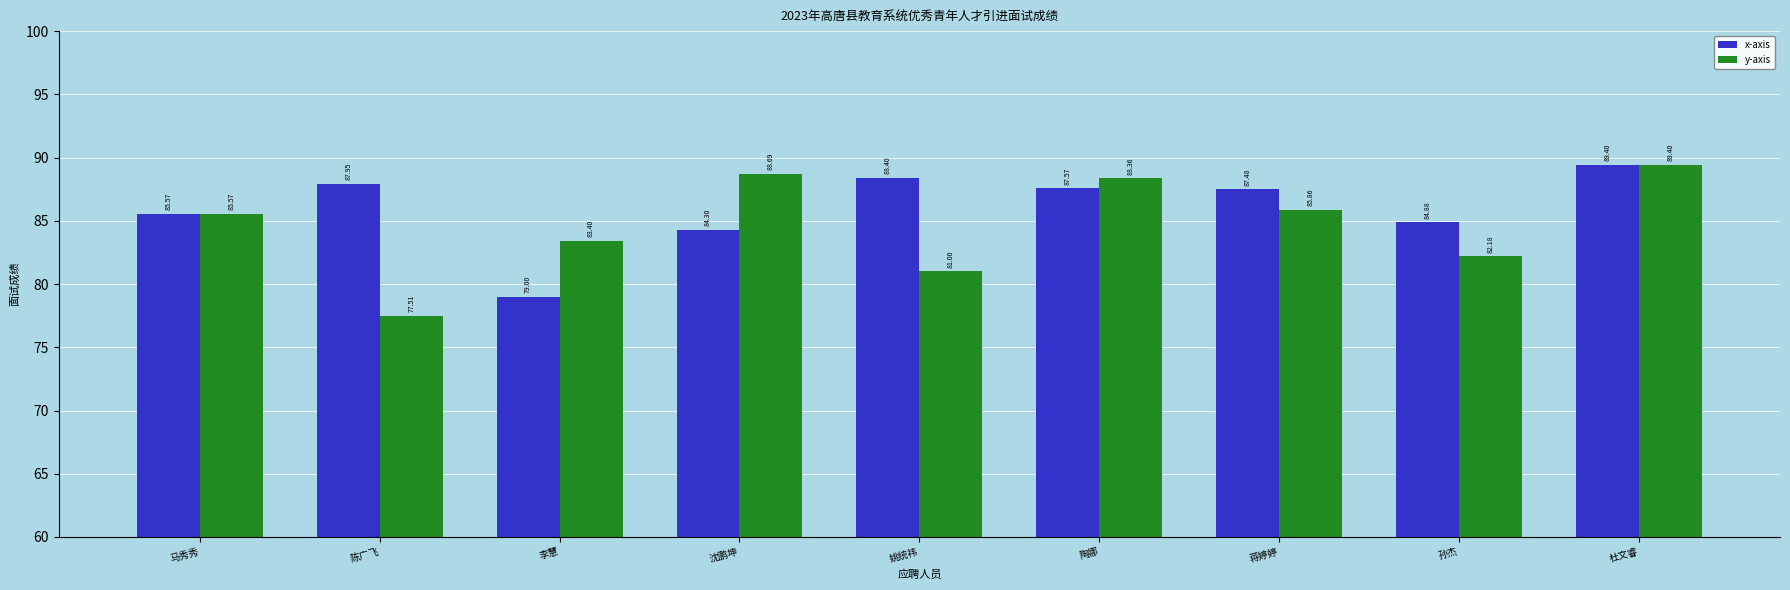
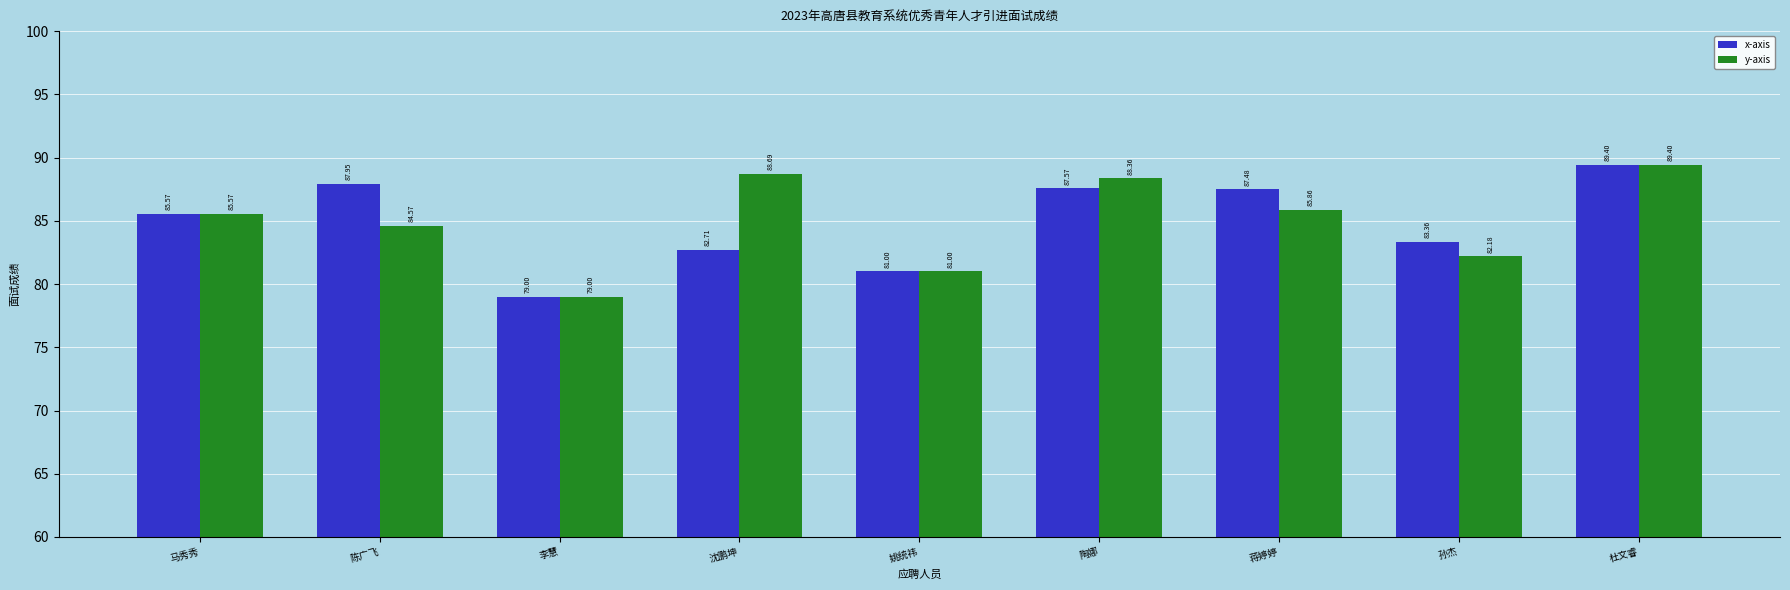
  {
    "x-axis": {
      "马秀秀": 85.57,
      "陈广飞": 87.95,
      "李慧": 79.00,
-     "沈鹏坤": 84.30,
-     "姚统祎": 88.40,
+     "沈鹏坤": 82.71,
+     "姚统祎": 81.00,
      "陶娜": 87.57,
      "蒋婷婷": 87.48,
-     "孙杰": 84.88,
+     "孙杰": 83.36,
      "杜文睿": 89.40
    },
    "y-axis": {
      "马秀秀": 85.57,
-     "陈广飞": 77.51,
-     "李慧": 83.40,
+     "陈广飞": 84.57,
+     "李慧": 79.00,
      "沈鹏坤": 88.69,
      "姚统祎": 81.00,
      "陶娜": 88.36,
      "蒋婷婷": 85.86,
      "孙杰": 82.18,
      "杜文睿": 89.40
    }
  }
